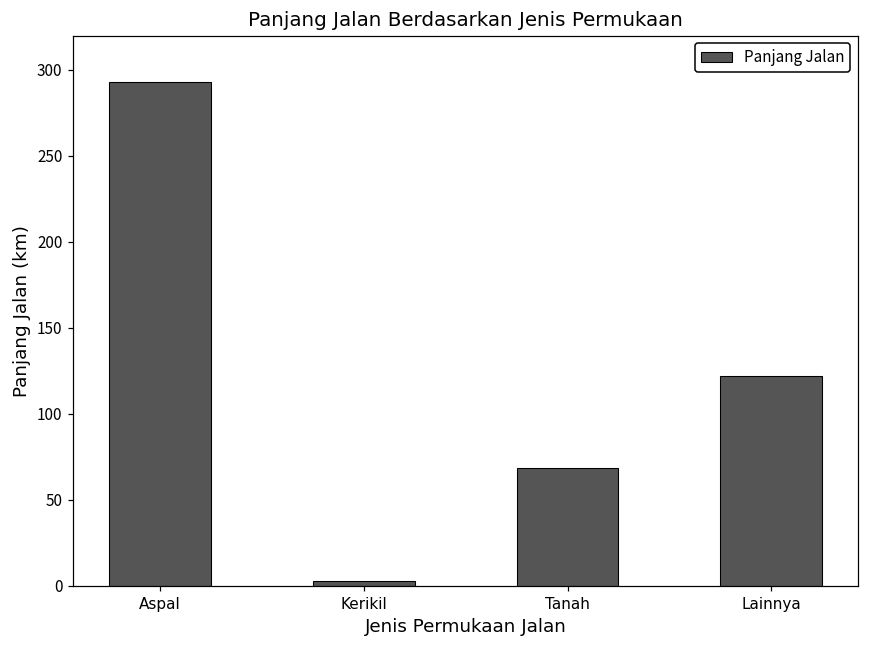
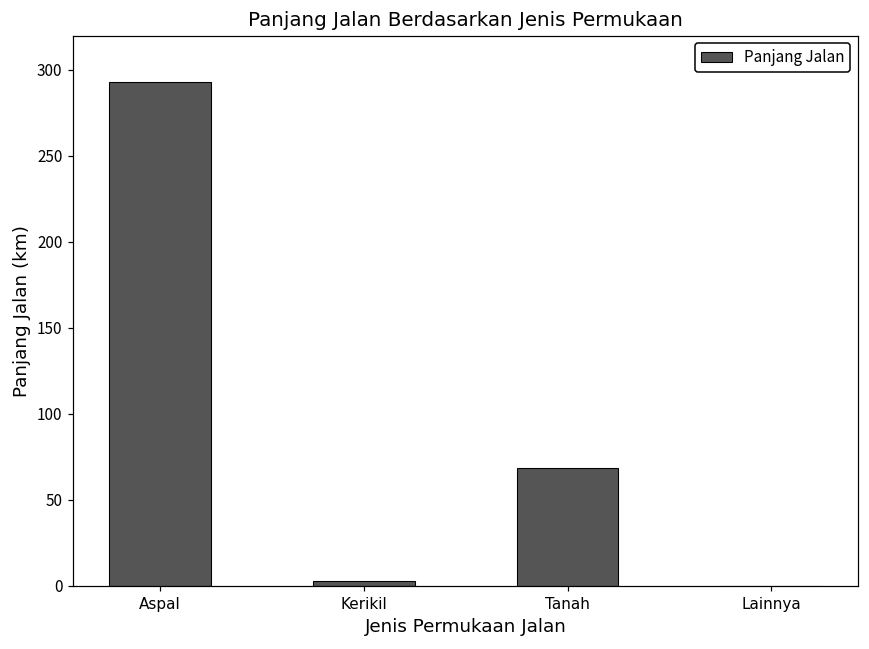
  {
    "Aspal": 293,
    "Kerikil": 3,
    "Tanah": 69,
-   "Lainnya": 122
+   "Lainnya": 0
  }
